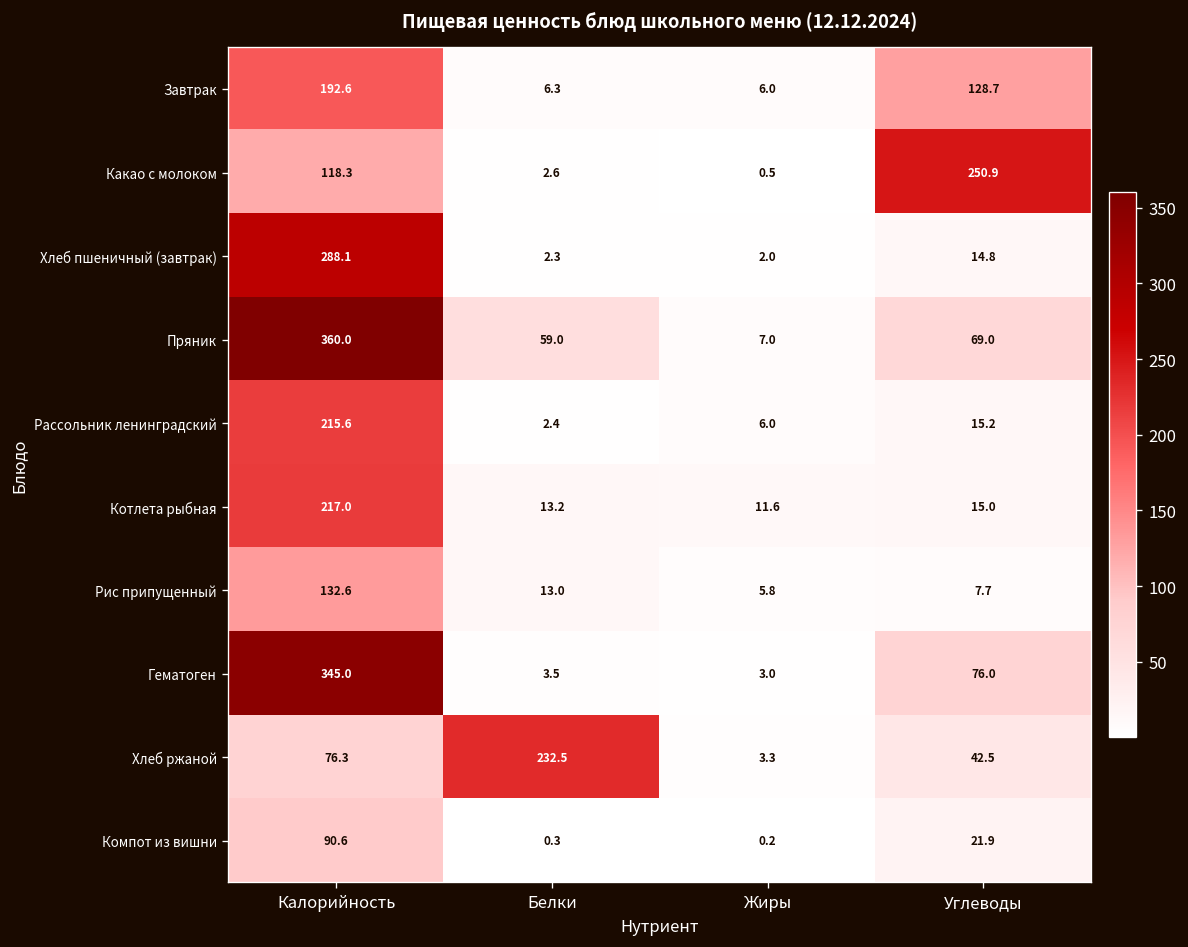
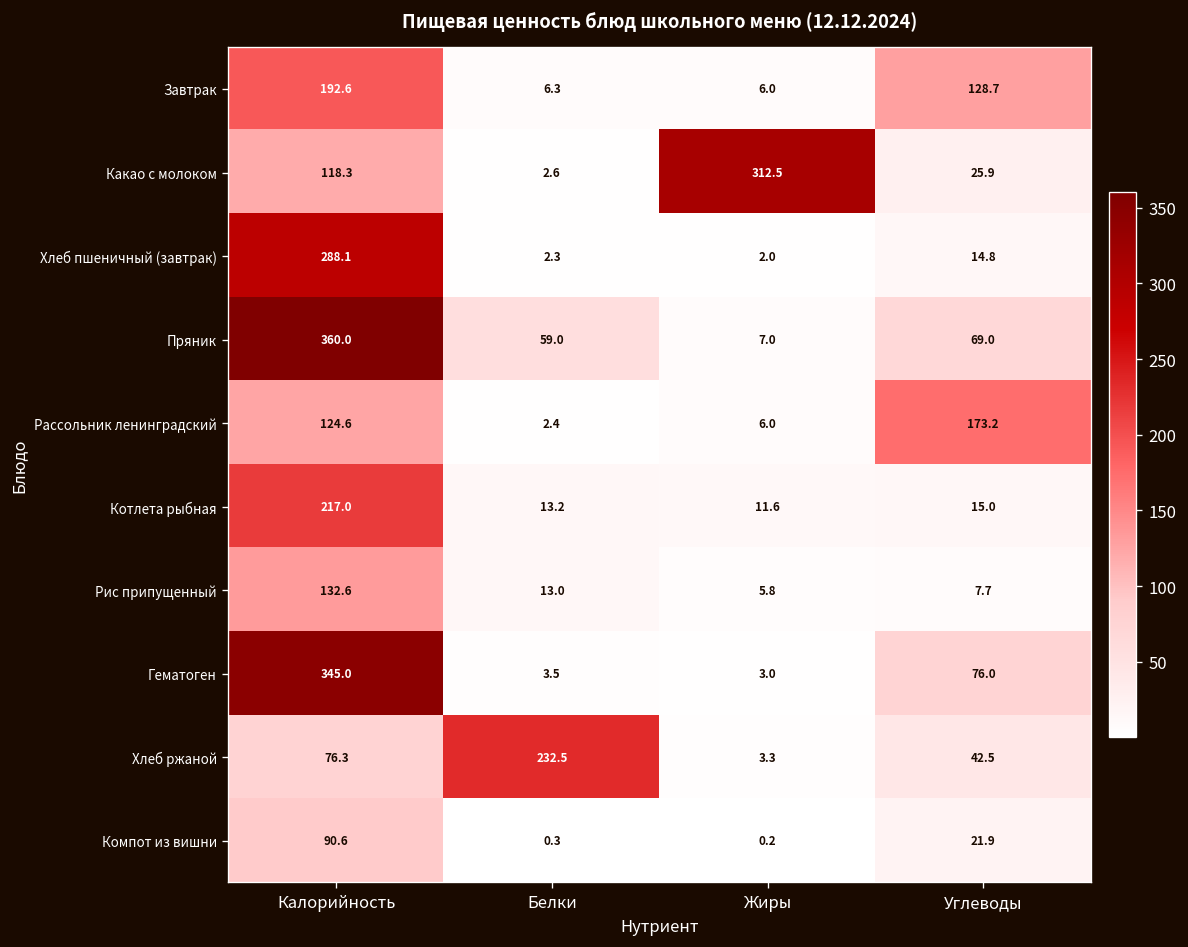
  {
    "Завтрак": {
      "Калорийность": 192.6,
      "Белки": 6.3,
      "Жиры": 6.0,
      "Углеводы": 128.7
    },
    "Какао с молоком": {
      "Калорийность": 118.3,
      "Белки": 2.6,
-     "Жиры": 0.5,
-     "Углеводы": 250.9
+     "Жиры": 312.5,
+     "Углеводы": 25.9
    },
    "Хлеб пшеничный (завтрак)": {
      "Калорийность": 288.1,
      "Белки": 2.3,
      "Жиры": 2.0,
      "Углеводы": 14.8
    },
    "Пряник": {
      "Калорийность": 360.0,
      "Белки": 59.0,
      "Жиры": 7.0,
      "Углеводы": 69.0
    },
    "Рассольник ленинградский": {
-     "Калорийность": 215.6,
+     "Калорийность": 124.6,
      "Белки": 2.4,
      "Жиры": 6.0,
-     "Углеводы": 15.2
+     "Углеводы": 173.2
    },
    "Котлета рыбная": {
      "Калорийность": 217.0,
      "Белки": 13.2,
      "Жиры": 11.6,
      "Углеводы": 15.0
    },
    "Рис припущенный": {
      "Калорийность": 132.6,
      "Белки": 13.0,
      "Жиры": 5.8,
      "Углеводы": 7.7
    },
    "Гематоген": {
      "Калорийность": 345.0,
      "Белки": 3.5,
      "Жиры": 3.0,
      "Углеводы": 76.0
    },
    "Хлеб ржаной": {
      "Калорийность": 76.3,
      "Белки": 232.5,
      "Жиры": 3.3,
      "Углеводы": 42.5
    },
    "Компот из вишни": {
      "Калорийность": 90.6,
      "Белки": 0.3,
      "Жиры": 0.2,
      "Углеводы": 21.9
    }
  }
